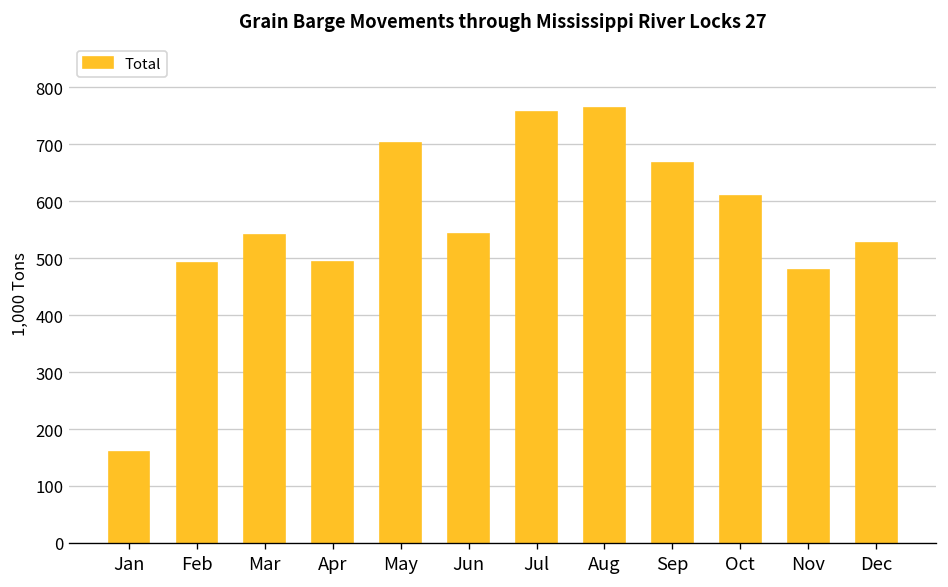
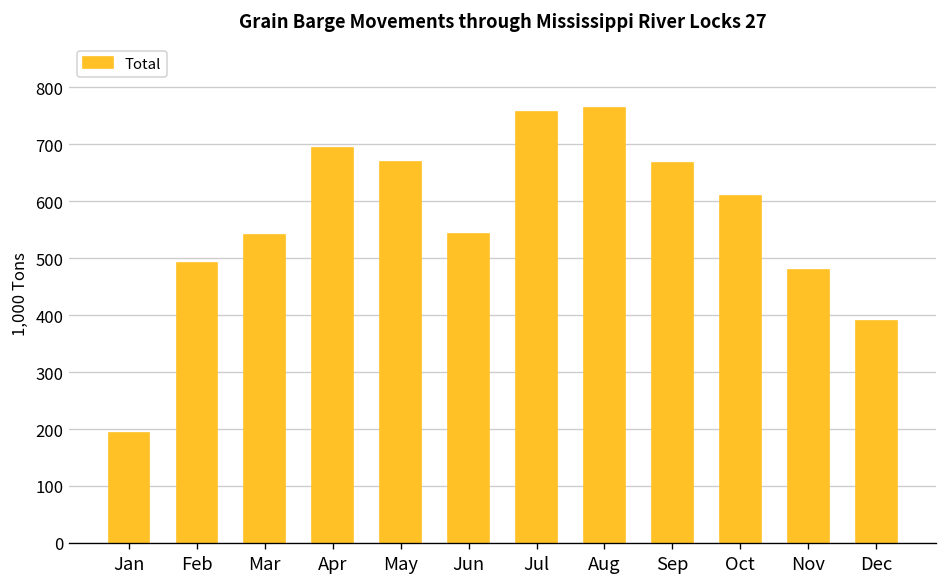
  {
-   "Jan": 160,
+   "Jan": 190,
    "Feb": 490,
    "Mar": 540,
-   "Apr": 490,
-   "May": 700,
+   "Apr": 690,
+   "May": 670,
    "Jun": 540,
    "Jul": 760,
    "Aug": 760,
    "Sep": 670,
    "Oct": 610,
    "Nov": 480,
-   "Dec": 530
+   "Dec": 390
  }
